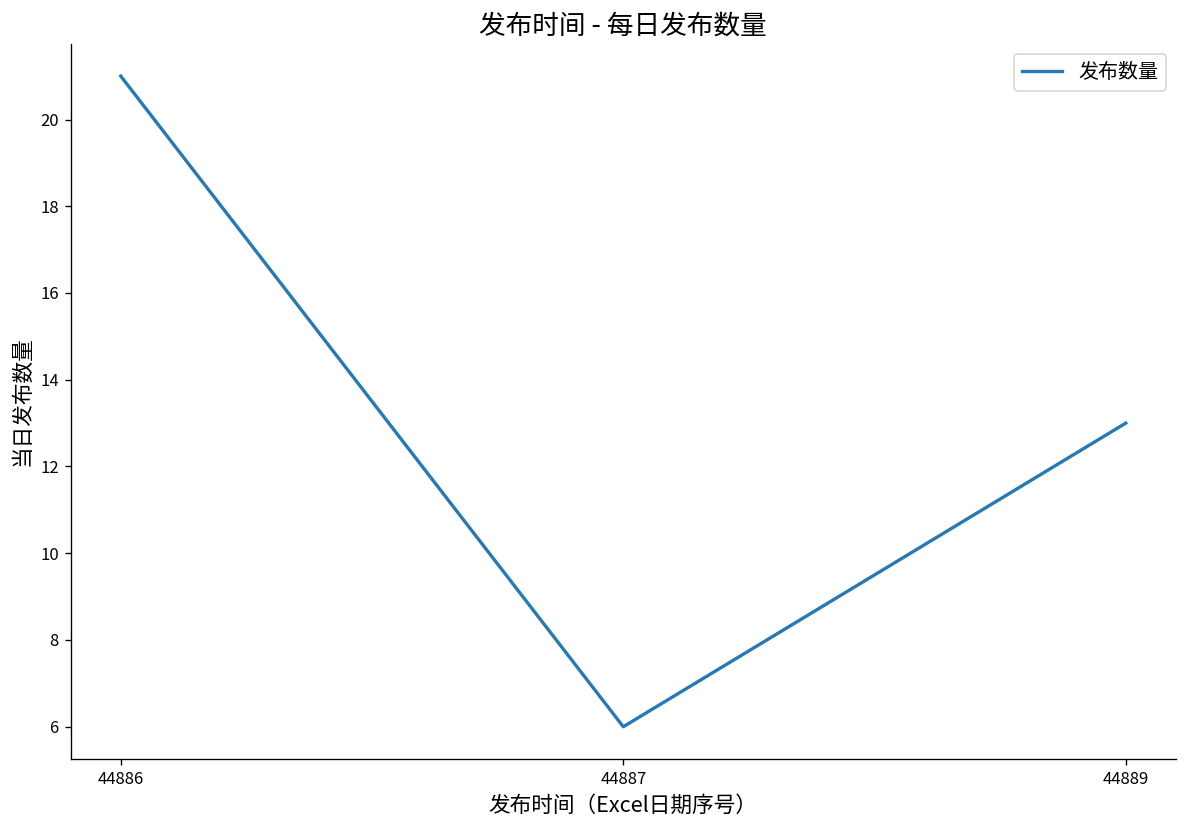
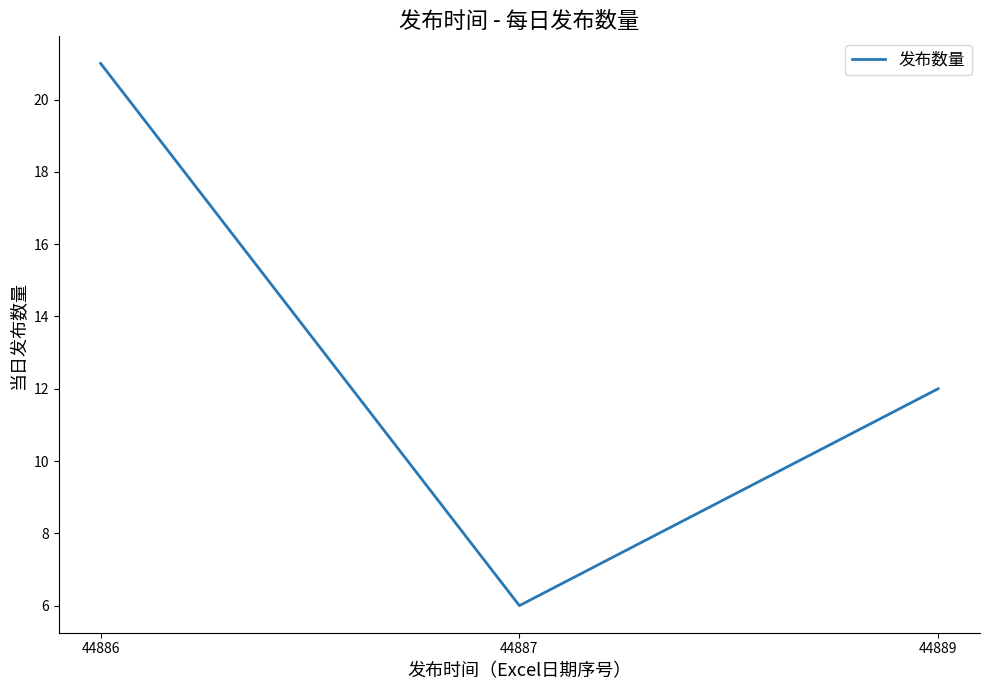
  {
    "44886": 21,
    "44887": 6,
-   "44889": 13
+   "44889": 12
  }
